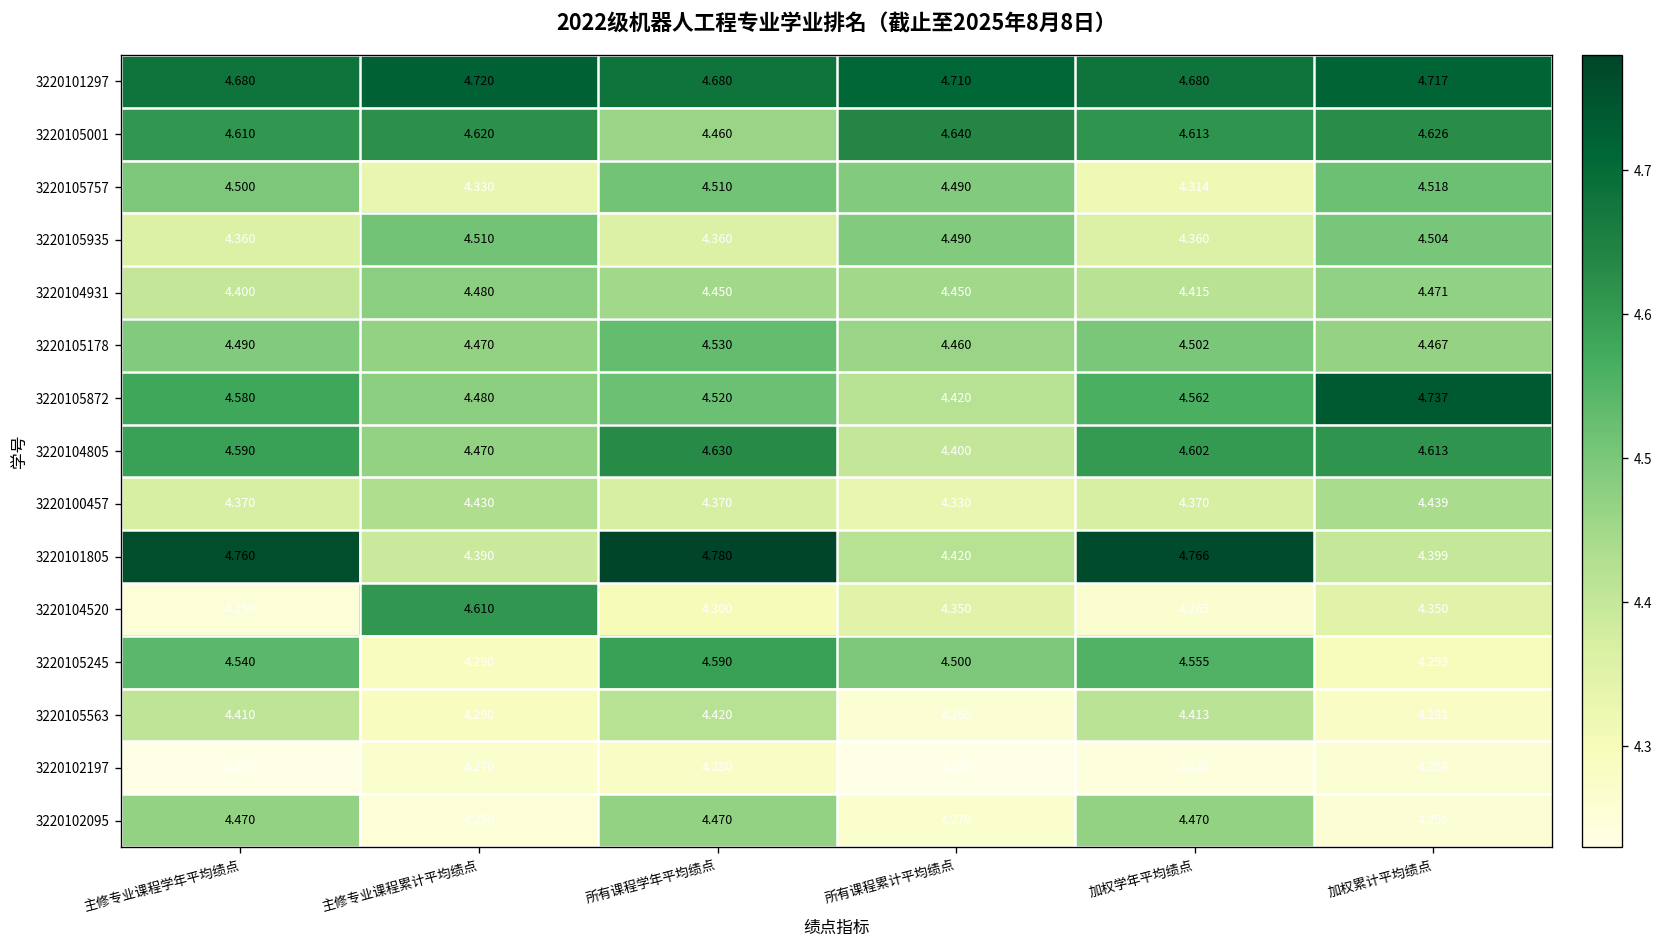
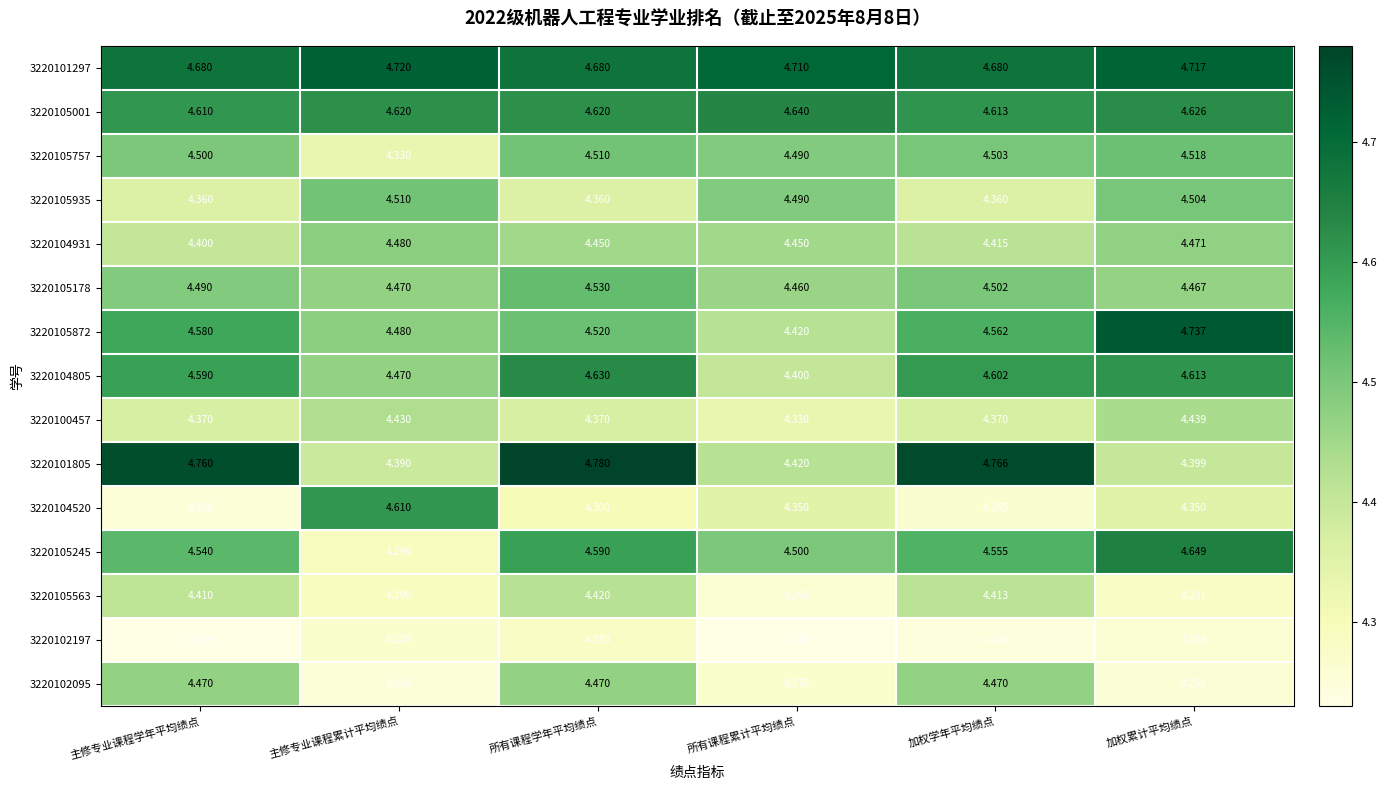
  {
    "3220101297": {
      "主修专业课程学年平均绩点": 4.680,
      "主修专业课程累计平均绩点": 4.720,
      "所有课程学年平均绩点": 4.680,
      "所有课程累计平均绩点": 4.710,
      "加权学年平均绩点": 4.680,
      "加权累计平均绩点": 4.717
    },
    "3220105001": {
      "主修专业课程学年平均绩点": 4.610,
      "主修专业课程累计平均绩点": 4.620,
-     "所有课程学年平均绩点": 4.460,
+     "所有课程学年平均绩点": 4.620,
      "所有课程累计平均绩点": 4.640,
      "加权学年平均绩点": 4.613,
      "加权累计平均绩点": 4.626
    },
    "3220105757": {
      "主修专业课程学年平均绩点": 4.500,
      "主修专业课程累计平均绩点": 4.330,
      "所有课程学年平均绩点": 4.510,
      "所有课程累计平均绩点": 4.490,
-     "加权学年平均绩点": 4.314,
+     "加权学年平均绩点": 4.503,
      "加权累计平均绩点": 4.518
    },
    "3220105935": {
      "主修专业课程学年平均绩点": 4.360,
      "主修专业课程累计平均绩点": 4.510,
      "所有课程学年平均绩点": 4.360,
      "所有课程累计平均绩点": 4.490,
      "加权学年平均绩点": 4.360,
      "加权累计平均绩点": 4.504
    },
    "3220104931": {
      "主修专业课程学年平均绩点": 4.400,
      "主修专业课程累计平均绩点": 4.480,
      "所有课程学年平均绩点": 4.450,
      "所有课程累计平均绩点": 4.450,
      "加权学年平均绩点": 4.415,
      "加权累计平均绩点": 4.471
    },
    "3220105178": {
      "主修专业课程学年平均绩点": 4.490,
      "主修专业课程累计平均绩点": 4.470,
      "所有课程学年平均绩点": 4.530,
      "所有课程累计平均绩点": 4.460,
      "加权学年平均绩点": 4.502,
      "加权累计平均绩点": 4.467
    },
    "3220105872": {
      "主修专业课程学年平均绩点": 4.580,
      "主修专业课程累计平均绩点": 4.480,
      "所有课程学年平均绩点": 4.520,
      "所有课程累计平均绩点": 4.420,
      "加权学年平均绩点": 4.562,
      "加权累计平均绩点": 4.737
    },
    "3220104805": {
      "主修专业课程学年平均绩点": 4.590,
      "主修专业课程累计平均绩点": 4.470,
      "所有课程学年平均绩点": 4.630,
      "所有课程累计平均绩点": 4.400,
      "加权学年平均绩点": 4.602,
      "加权累计平均绩点": 4.613
    },
    "3220100457": {
      "主修专业课程学年平均绩点": 4.370,
      "主修专业课程累计平均绩点": 4.430,
      "所有课程学年平均绩点": 4.370,
      "所有课程累计平均绩点": 4.330,
      "加权学年平均绩点": 4.370,
      "加权累计平均绩点": 4.439
    },
    "3220101805": {
      "主修专业课程学年平均绩点": 4.760,
      "主修专业课程累计平均绩点": 4.390,
      "所有课程学年平均绩点": 4.780,
      "所有课程累计平均绩点": 4.420,
      "加权学年平均绩点": 4.766,
      "加权累计平均绩点": 4.399
    },
    "3220104520": {
      "主修专业课程累计平均绩点": 4.610,
      "所有课程学年平均绩点": 4.300,
      "所有课程累计平均绩点": 4.350,
      "加权学年平均绩点": 4.265,
      "加权累计平均绩点": 4.350
    },
    "3220105245": {
      "主修专业课程学年平均绩点": 4.540,
      "主修专业课程累计平均绩点": 4.290,
      "所有课程学年平均绩点": 4.590,
      "所有课程累计平均绩点": 4.500,
      "加权学年平均绩点": 4.555,
-     "加权累计平均绩点": 4.293
+     "加权累计平均绩点": 4.649
    },
    "3220105563": {
      "主修专业课程学年平均绩点": 4.410,
      "主修专业课程累计平均绩点": 4.290,
      "所有课程学年平均绩点": 4.420,
      "加权学年平均绩点": 4.413,
      "加权累计平均绩点": 4.281
    },
    "3220102197": {
      "主修专业课程累计平均绩点": 4.270,
      "所有课程学年平均绩点": 4.280
    },
    "3220102095": {
      "主修专业课程学年平均绩点": 4.470,
      "所有课程学年平均绩点": 4.470,
      "所有课程累计平均绩点": 4.270,
      "加权学年平均绩点": 4.470
    }
  }
